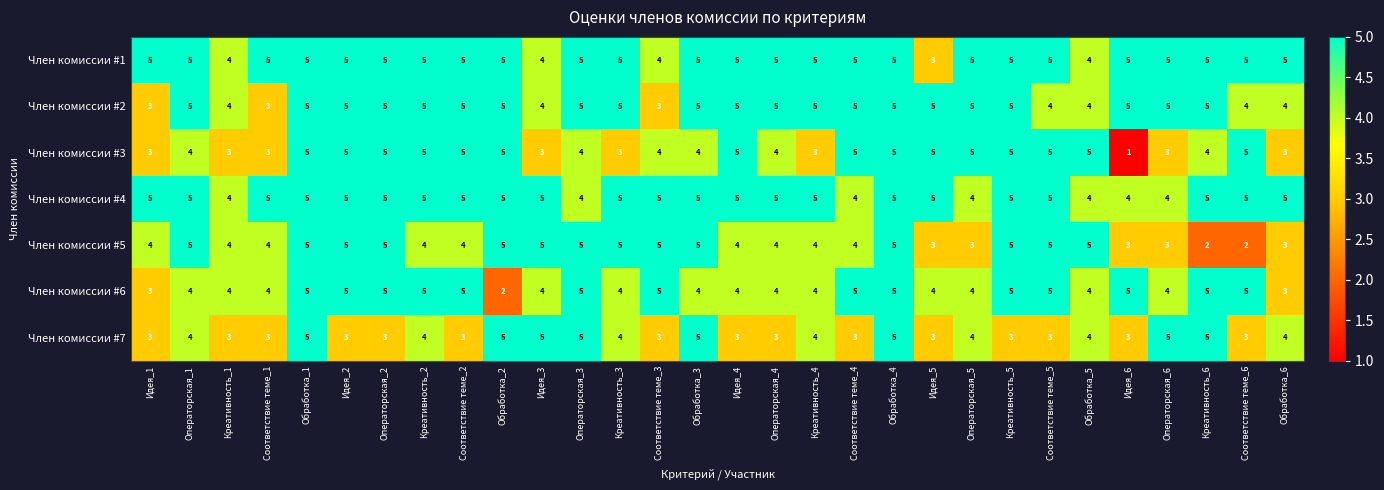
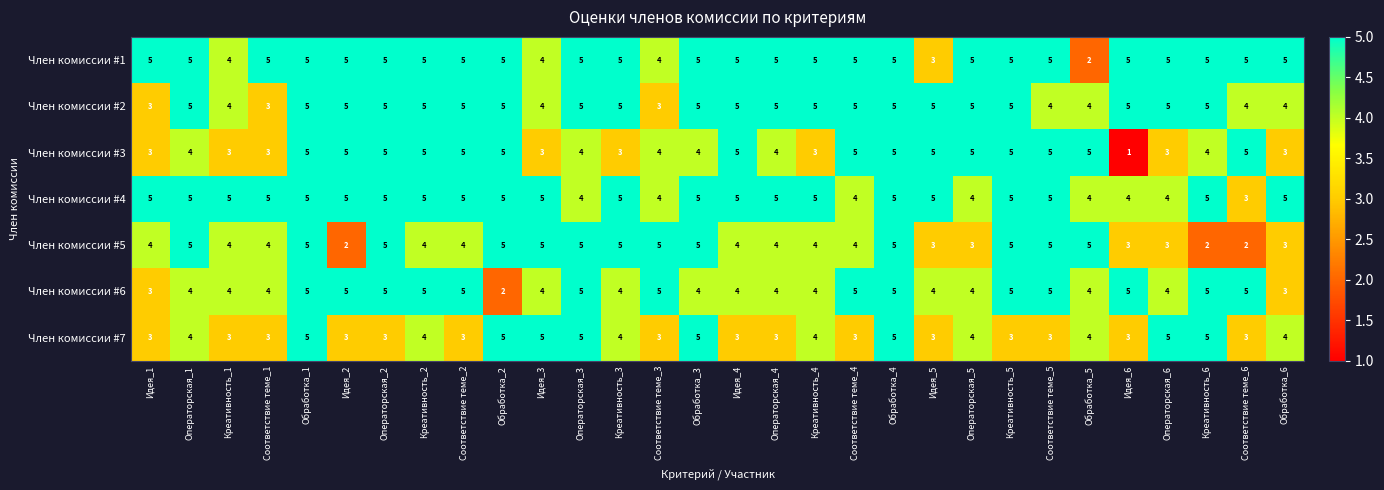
  {
    "Член комиссии #1": {
      "Идея_1": 5,
      "Операторская_1": 5,
      "Креативность_1": 4,
      "Соответствие теме_1": 5,
      "Обработка_1": 5,
      "Идея_2": 5,
      "Операторская_2": 5,
      "Креативность_2": 5,
      "Соответствие теме_2": 5,
      "Обработка_2": 5,
      "Идея_3": 4,
      "Операторская_3": 5,
      "Креативность_3": 5,
      "Соответствие теме_3": 4,
      "Обработка_3": 5,
      "Идея_4": 5,
      "Операторская_4": 5,
      "Креативность_4": 5,
      "Соответствие теме_4": 5,
      "Обработка_4": 5,
      "Идея_5": 3,
      "Операторская_5": 5,
      "Креативность_5": 5,
      "Соответствие теме_5": 5,
-     "Обработка_5": 4,
+     "Обработка_5": 2,
      "Идея_6": 5,
      "Операторская_6": 5,
      "Креативность_6": 5,
      "Соответствие теме_6": 5,
      "Обработка_6": 5
    },
    "Член комиссии #4": {
      "Идея_1": 5,
      "Операторская_1": 5,
-     "Креативность_1": 4,
+     "Креативность_1": 5,
      "Соответствие теме_1": 5,
      "Обработка_1": 5,
      "Идея_2": 5,
      "Операторская_2": 5,
      "Креативность_2": 5,
      "Соответствие теме_2": 5,
      "Обработка_2": 5,
      "Идея_3": 5,
      "Операторская_3": 4,
      "Креативность_3": 5,
-     "Соответствие теме_3": 5,
+     "Соответствие теме_3": 4,
      "Обработка_3": 5,
      "Идея_4": 5,
      "Операторская_4": 5,
      "Креативность_4": 5,
      "Соответствие теме_4": 4,
      "Обработка_4": 5,
      "Идея_5": 5,
      "Операторская_5": 4,
      "Креативность_5": 5,
      "Соответствие теме_5": 5,
      "Обработка_5": 4,
      "Идея_6": 4,
      "Операторская_6": 4,
      "Креативность_6": 5,
-     "Соответствие теме_6": 5,
+     "Соответствие теме_6": 3,
      "Обработка_6": 5
    },
    "Член комиссии #5": {
      "Идея_1": 4,
      "Операторская_1": 5,
      "Креативность_1": 4,
      "Соответствие теме_1": 4,
      "Обработка_1": 5,
-     "Идея_2": 5,
+     "Идея_2": 2,
      "Операторская_2": 5,
      "Креативность_2": 4,
      "Соответствие теме_2": 4,
      "Обработка_2": 5,
      "Идея_3": 5,
      "Операторская_3": 5,
      "Креативность_3": 5,
      "Соответствие теме_3": 5,
      "Обработка_3": 5,
      "Идея_4": 4,
      "Операторская_4": 4,
      "Креативность_4": 4,
      "Соответствие теме_4": 4,
      "Обработка_4": 5,
      "Идея_5": 3,
      "Операторская_5": 3,
      "Креативность_5": 5,
      "Соответствие теме_5": 5,
      "Обработка_5": 5,
      "Идея_6": 3,
      "Операторская_6": 3,
      "Креативность_6": 2,
      "Соответствие теме_6": 2,
      "Обработка_6": 3
    }
  }
